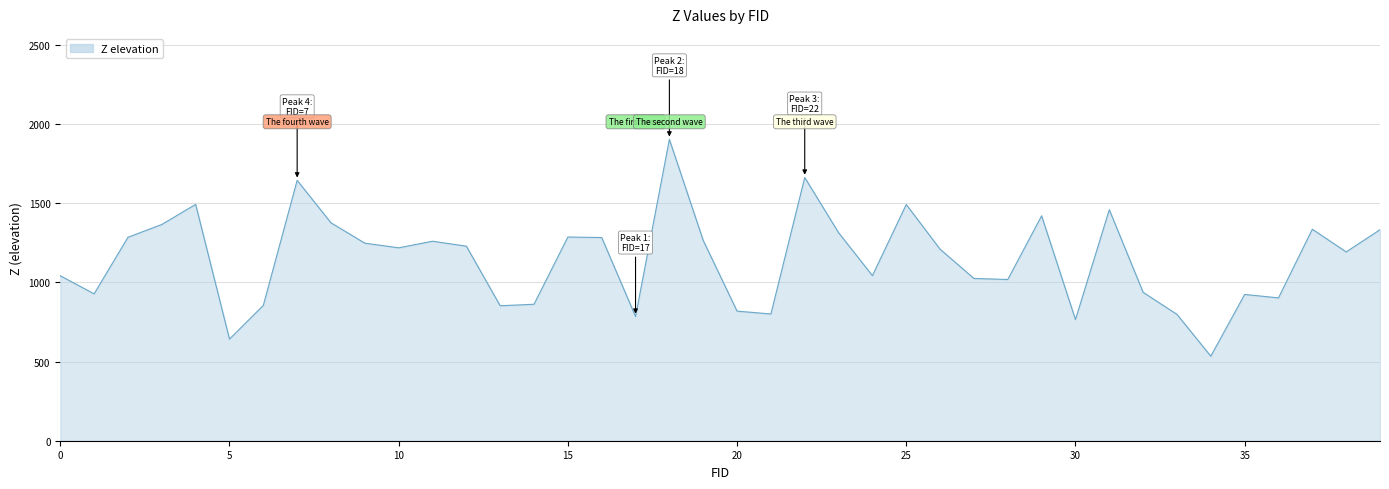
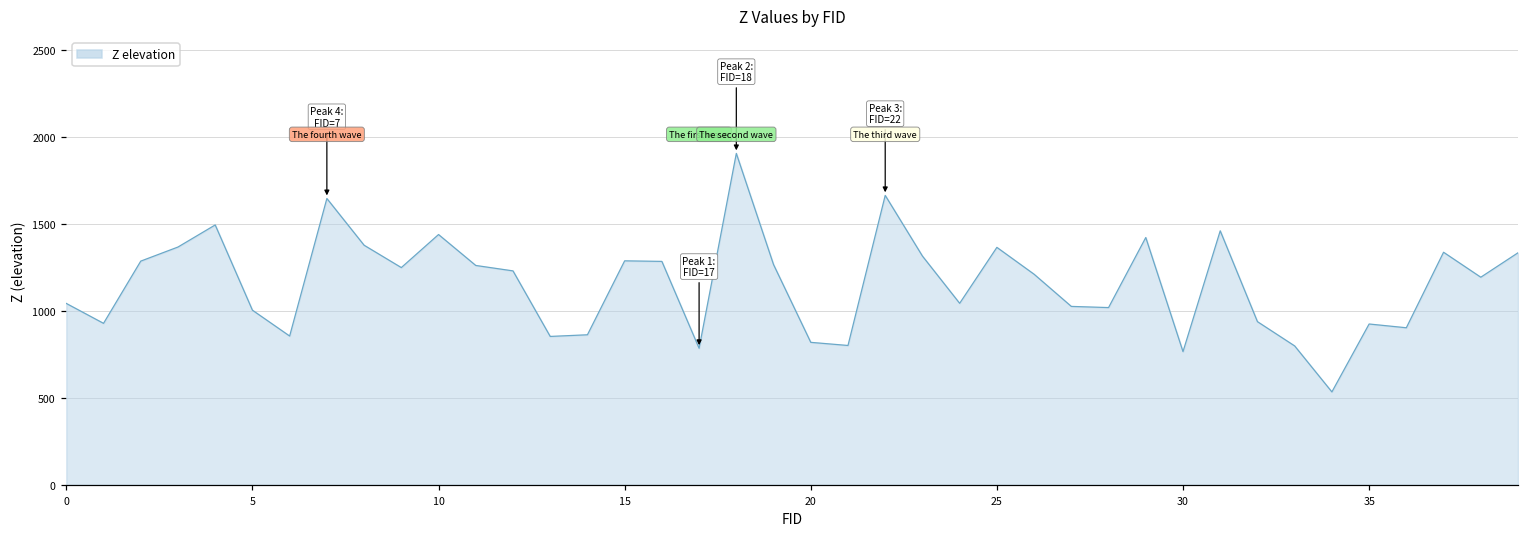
  {
    "0": 1040,
-   "5": 640,
-   "10": 1220,
+   "5": 1000,
+   "10": 1440,
    "15": 1290,
    "20": 820,
-   "25": 1490,
+   "25": 1360,
    "30": 770,
    "35": 920
  }
